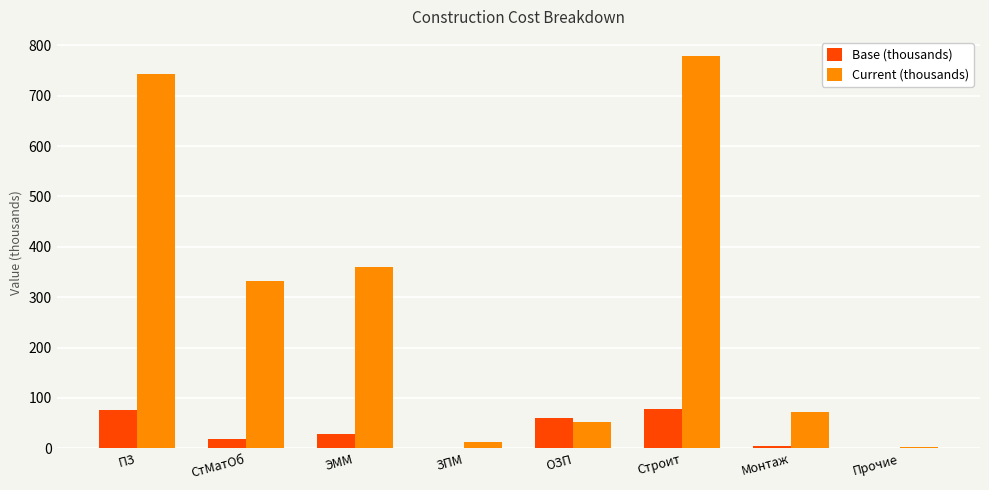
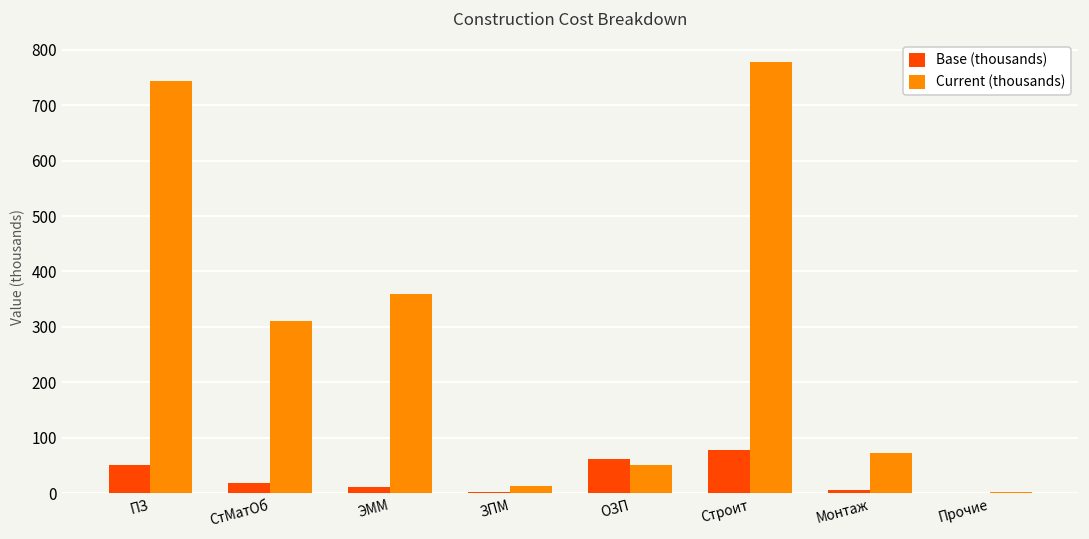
  {
    "Base (thousands)": {
-     "ПЗ": 80,
+     "ПЗ": 50,
      "СтМатОб": 20,
-     "ЭММ": 30,
+     "ЭММ": 10,
      "ОЗП": 60,
      "Строит": 80,
      "Монтаж": 0
    },
    "Current (thousands)": {
      "ПЗ": 740,
-     "СтМатОб": 330,
+     "СтМатОб": 310,
      "ЭММ": 360,
      "ЗПМ": 10,
      "ОЗП": 50,
      "Строит": 780,
      "Монтаж": 70
    }
  }
